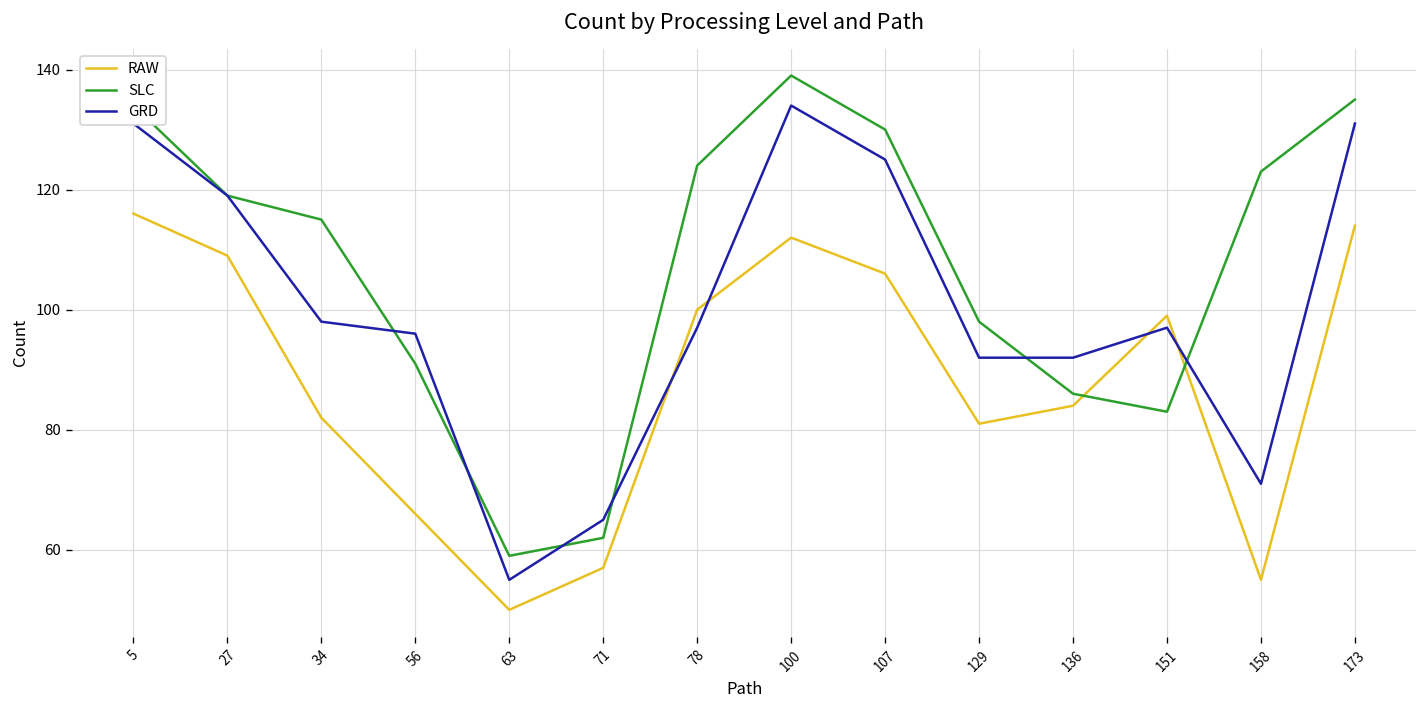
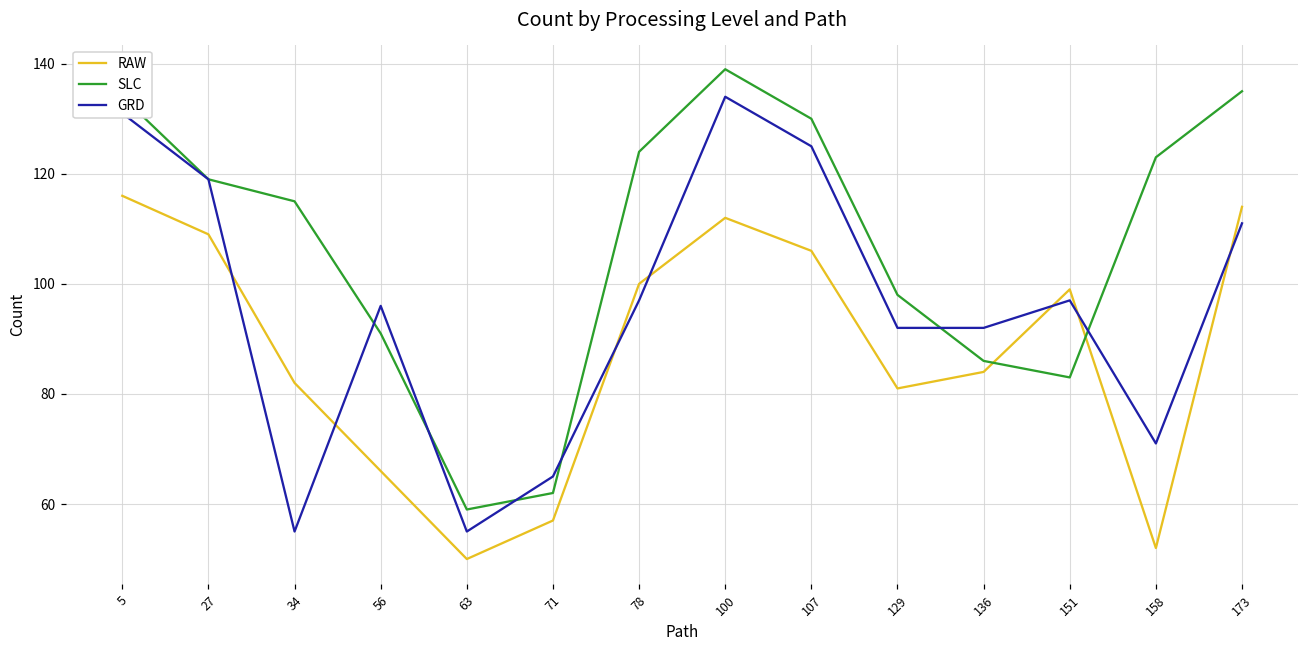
  {
    "RAW": {
      "5": 116,
      "27": 109,
      "34": 82,
      "56": 66,
      "63": 50,
      "71": 57,
      "78": 100,
      "100": 112,
      "107": 106,
      "129": 81,
      "136": 84,
      "151": 99,
-     "158": 55,
+     "158": 52,
      "173": 114
    },
    "SLC": {
      "34": 115,
      "56": 91,
      "63": 59,
      "71": 62,
      "78": 124,
      "100": 139,
      "107": 130,
      "129": 98,
      "136": 86,
      "151": 83,
      "158": 123,
      "173": 135
    },
    "GRD": {
-     "34": 98,
+     "34": 55,
      "56": 96,
      "63": 55,
      "71": 65,
      "78": 97,
      "100": 134,
      "107": 125,
      "129": 92,
      "136": 92,
      "151": 97,
      "158": 71,
-     "173": 131
+     "173": 111
    }
  }
